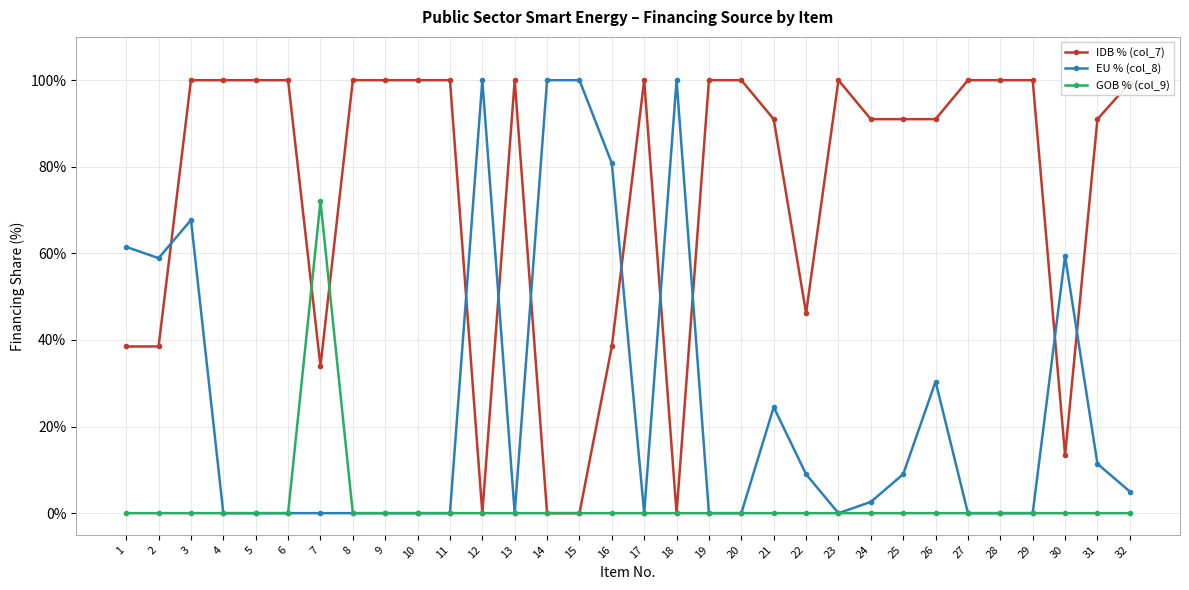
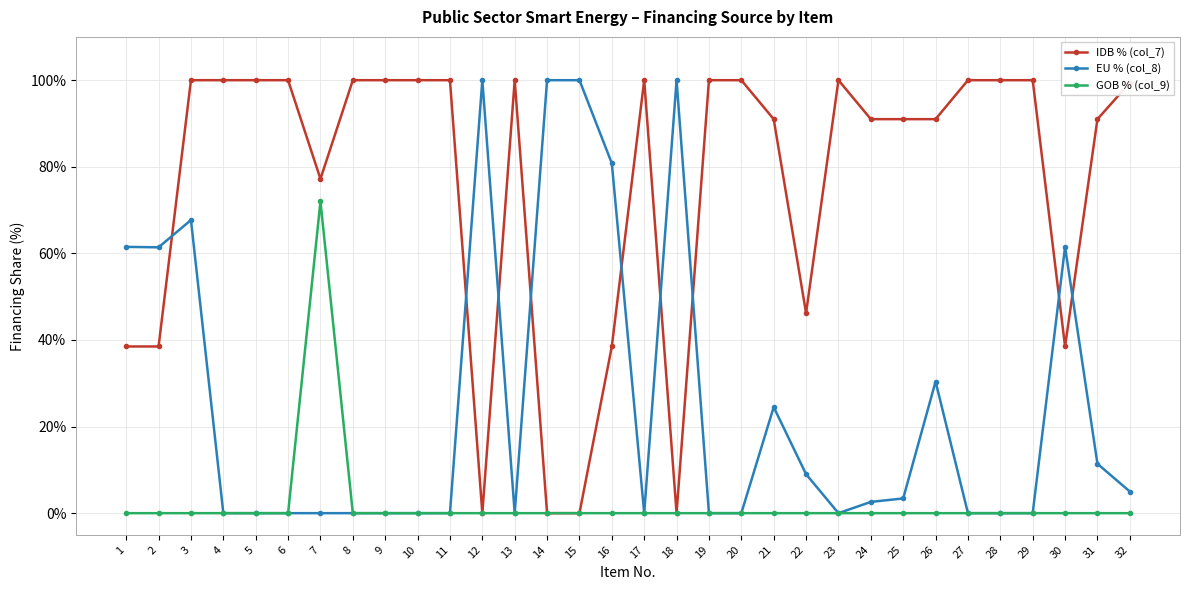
  {
    "IDB % (col_7)": {
      "1": "39%",
      "2": "39%",
      "3": "100%",
      "4": "100%",
      "5": "100%",
      "6": "100%",
-     "7": "34%",
+     "7": "77%",
      "8": "100%",
      "9": "100%",
      "10": "100%",
      "11": "100%",
      "13": "100%",
      "16": "39%",
      "17": "100%",
      "19": "100%",
      "20": "100%",
      "21": "91%",
      "22": "46%",
      "23": "100%",
      "24": "91%",
      "25": "91%",
      "26": "91%",
      "27": "100%",
      "28": "100%",
      "29": "100%",
-     "30": "13%",
+     "30": "39%",
      "31": "91%"
    },
    "EU % (col_8)": {
      "1": "62%",
-     "2": "59%",
+     "2": "61%",
      "3": "68%",
      "7": "0%",
      "12": "100%",
      "14": "100%",
      "15": "100%",
      "16": "81%",
      "18": "100%",
      "21": "25%",
      "22": "9%",
      "24": "3%",
-     "25": "9%",
+     "25": "3%",
      "26": "30%",
-     "30": "59%",
+     "30": "62%",
      "31": "11%",
      "32": "5%"
    },
    "GOB % (col_9)": {
      "1": "0%",
      "2": "0%",
      "3": "0%",
      "7": "72%",
      "16": "0%",
      "21": "0%",
      "22": "0%",
      "24": "0%",
      "25": "0%",
      "26": "0%",
      "30": "0%",
      "31": "0%",
      "32": "0%"
    }
  }
